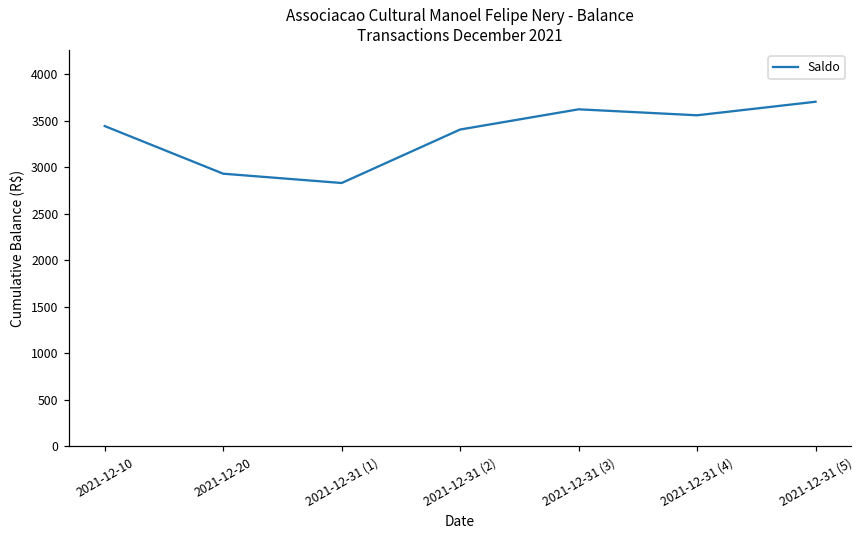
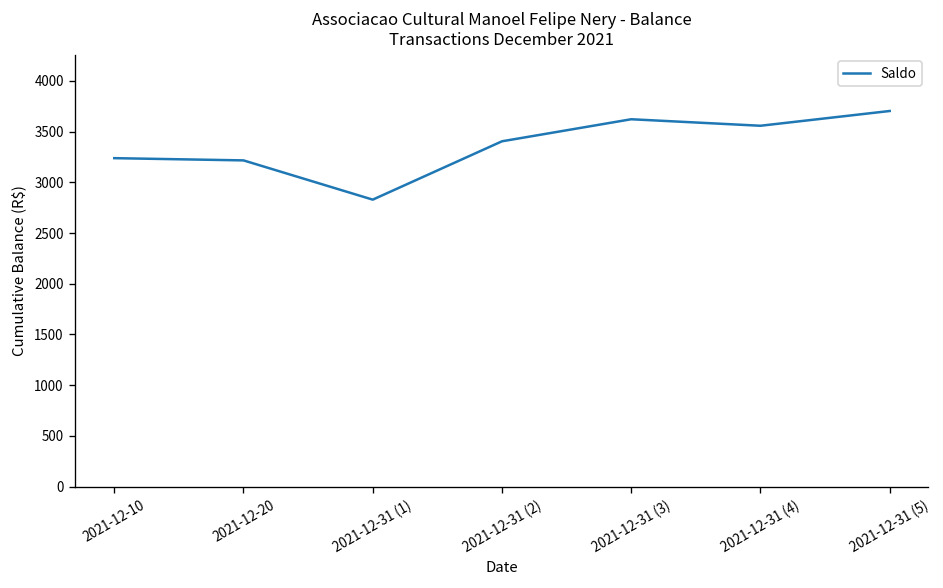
  {
-   "2021-12-10": 3400,
-   "2021-12-20": 2900,
+   "2021-12-10": 3200,
+   "2021-12-20": 3200,
    "2021-12-31 (1)": 2800,
    "2021-12-31 (2)": 3400,
    "2021-12-31 (3)": 3600,
    "2021-12-31 (4)": 3600,
    "2021-12-31 (5)": 3700
  }
